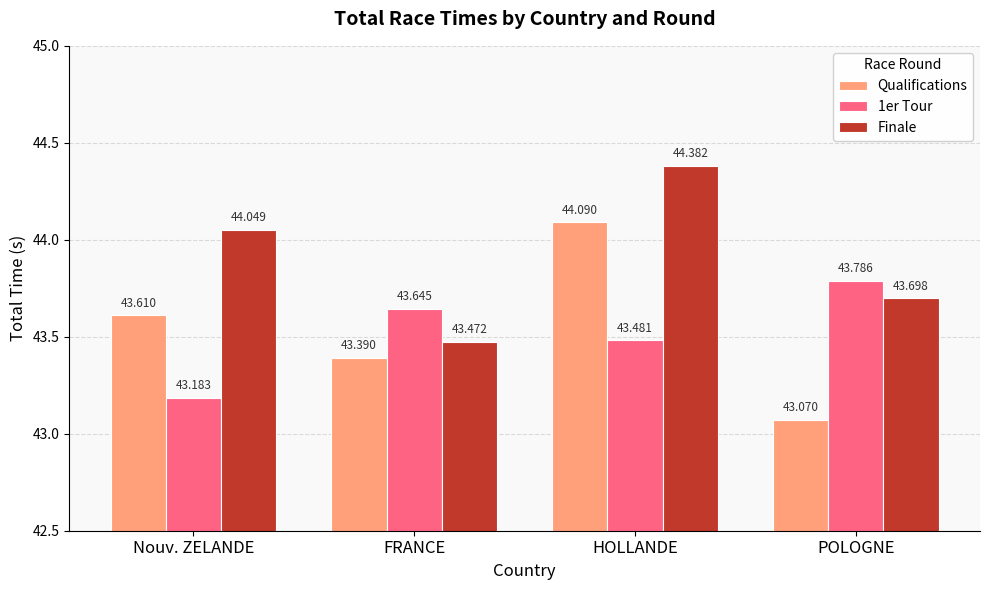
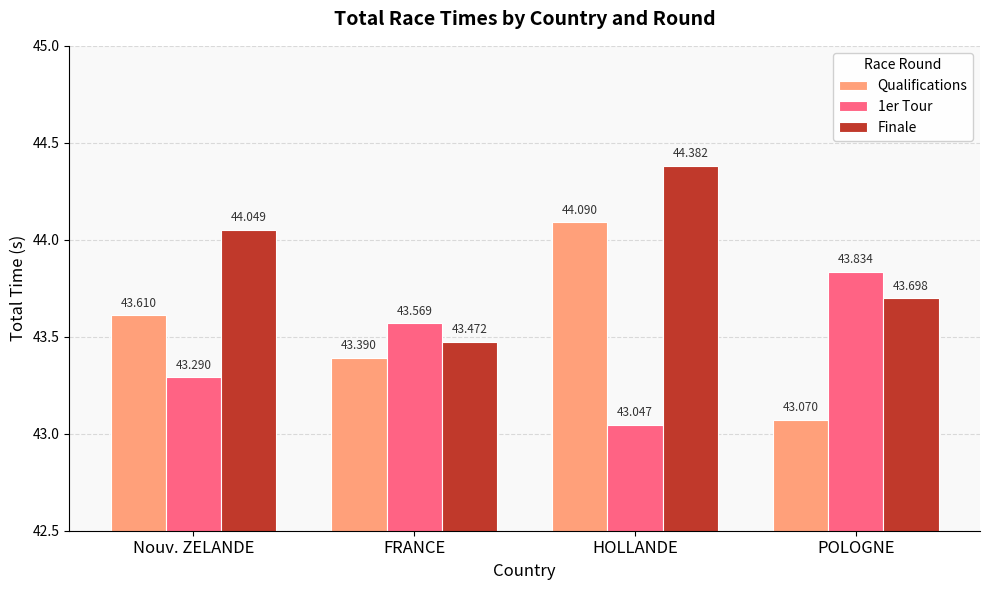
  {
    "Qualifications": {
      "Nouv. ZELANDE": 43.610,
      "FRANCE": 43.390,
      "HOLLANDE": 44.090,
      "POLOGNE": 43.070
    },
    "1er Tour": {
-     "Nouv. ZELANDE": 43.183,
-     "FRANCE": 43.645,
-     "HOLLANDE": 43.481,
-     "POLOGNE": 43.786
+     "Nouv. ZELANDE": 43.290,
+     "FRANCE": 43.569,
+     "HOLLANDE": 43.047,
+     "POLOGNE": 43.834
    },
    "Finale": {
      "Nouv. ZELANDE": 44.049,
      "FRANCE": 43.472,
      "HOLLANDE": 44.382,
      "POLOGNE": 43.698
    }
  }
